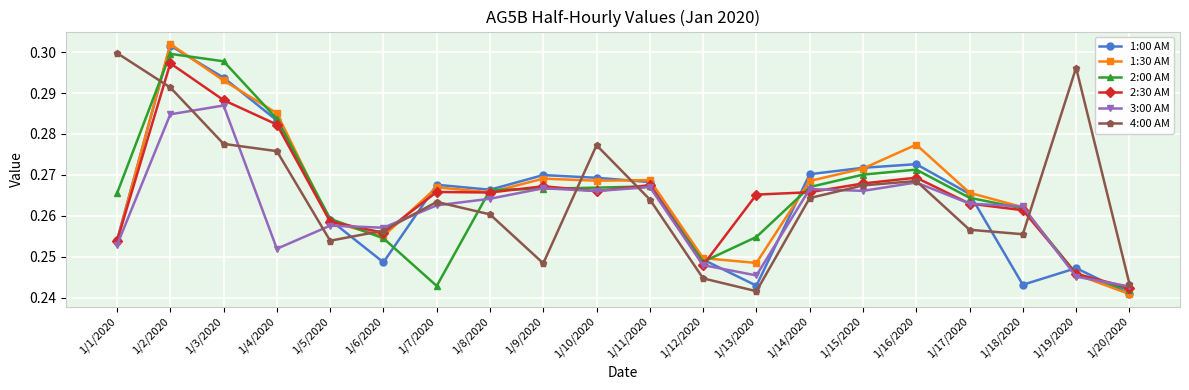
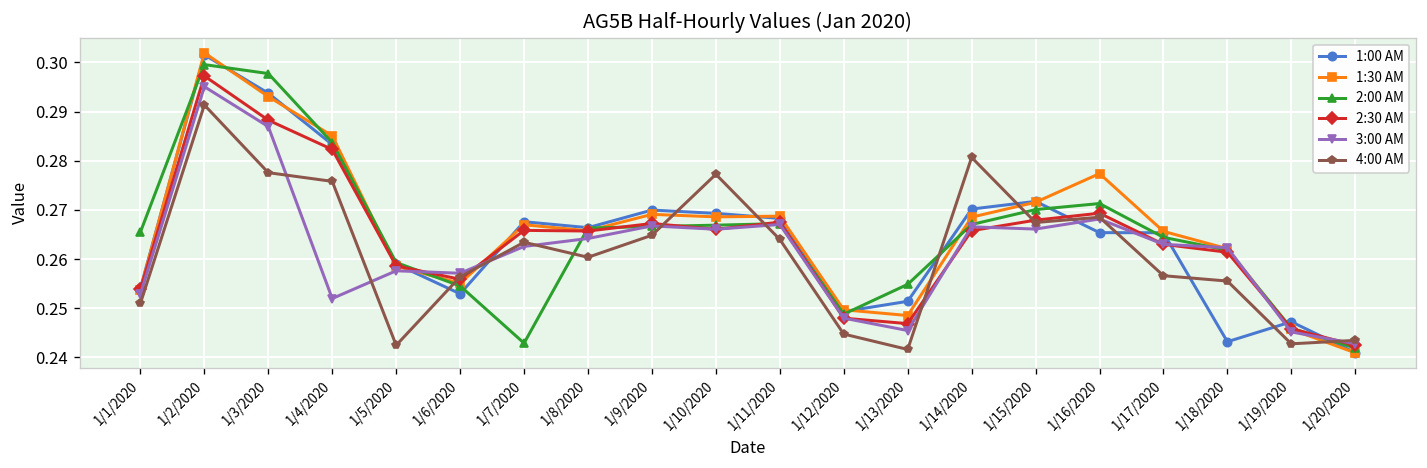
  {
    "1:00 AM": {
      "1/3/2020": 0.294,
-     "1/6/2020": 0.249,
+     "1/6/2020": 0.253,
      "1/9/2020": 0.270,
      "1/10/2020": 0.269,
-     "1/13/2020": 0.243,
+     "1/13/2020": 0.251,
      "1/14/2020": 0.270,
-     "1/16/2020": 0.273,
+     "1/16/2020": 0.265,
      "1/18/2020": 0.243,
      "1/19/2020": 0.247
    },
    "1:30 AM": {
      "1/3/2020": 0.293,
      "1/4/2020": 0.285,
      "1/9/2020": 0.269,
      "1/10/2020": 0.269,
      "1/13/2020": 0.249,
      "1/14/2020": 0.269,
      "1/16/2020": 0.277
    },
    "2:00 AM": {
      "1/1/2020": 0.266,
      "1/2/2020": 0.300,
      "1/3/2020": 0.298,
      "1/7/2020": 0.243,
      "1/10/2020": 0.267,
      "1/13/2020": 0.255,
      "1/15/2020": 0.270,
      "1/16/2020": 0.271,
      "1/17/2020": 0.264
    },
    "2:30 AM": {
      "1/2/2020": 0.297,
      "1/3/2020": 0.288,
      "1/4/2020": 0.282,
      "1/7/2020": 0.266,
-     "1/13/2020": 0.265,
+     "1/13/2020": 0.247,
      "1/14/2020": 0.266,
      "1/16/2020": 0.269
    },
    "3:00 AM": {
      "1/1/2020": 0.253,
-     "1/2/2020": 0.285,
+     "1/2/2020": 0.295,
      "1/3/2020": 0.287,
      "1/4/2020": 0.252,
      "1/5/2020": 0.258,
      "1/6/2020": 0.257,
      "1/7/2020": 0.263,
      "1/8/2020": 0.264,
      "1/13/2020": 0.245,
      "1/15/2020": 0.266
    },
    "4:00 AM": {
-     "1/1/2020": 0.300,
+     "1/1/2020": 0.251,
      "1/2/2020": 0.291,
      "1/3/2020": 0.278,
      "1/4/2020": 0.276,
-     "1/5/2020": 0.254,
+     "1/5/2020": 0.242,
      "1/7/2020": 0.263,
      "1/8/2020": 0.260,
-     "1/9/2020": 0.248,
+     "1/9/2020": 0.265,
      "1/10/2020": 0.277,
      "1/11/2020": 0.264,
      "1/12/2020": 0.245,
      "1/13/2020": 0.242,
-     "1/14/2020": 0.264,
+     "1/14/2020": 0.281,
      "1/17/2020": 0.257,
      "1/18/2020": 0.256,
-     "1/19/2020": 0.296,
+     "1/19/2020": 0.243,
      "1/20/2020": 0.243
    }
  }
